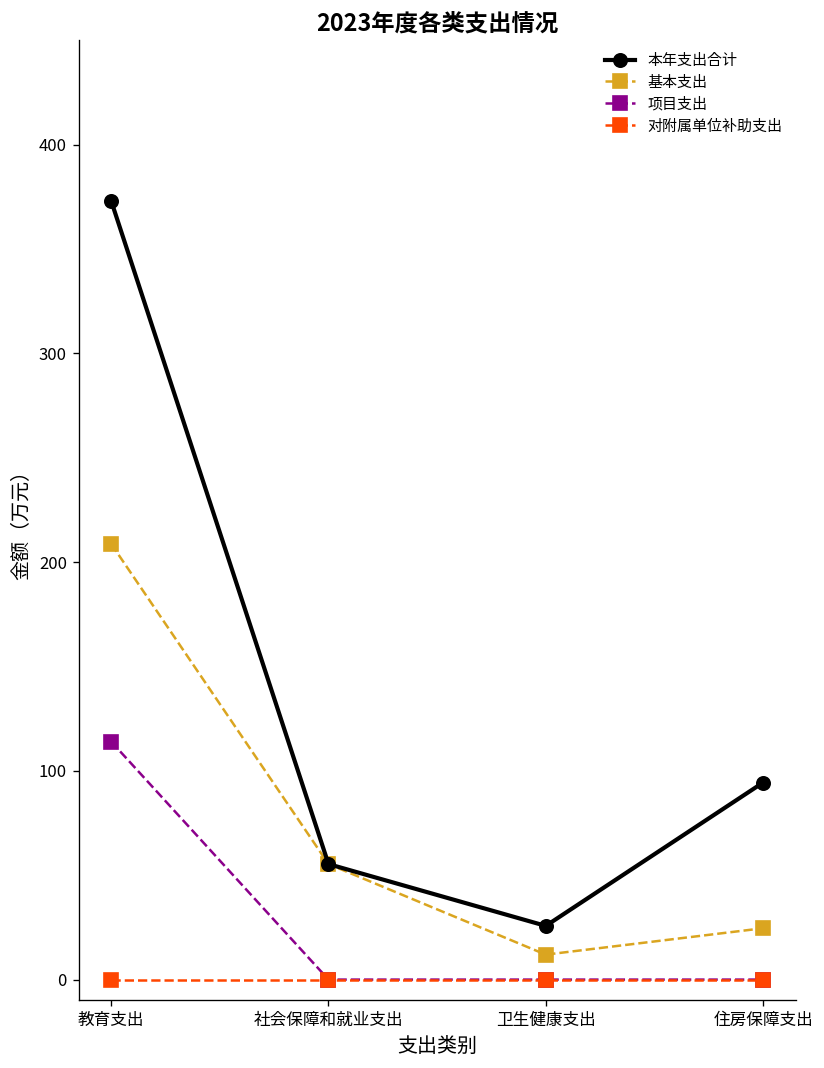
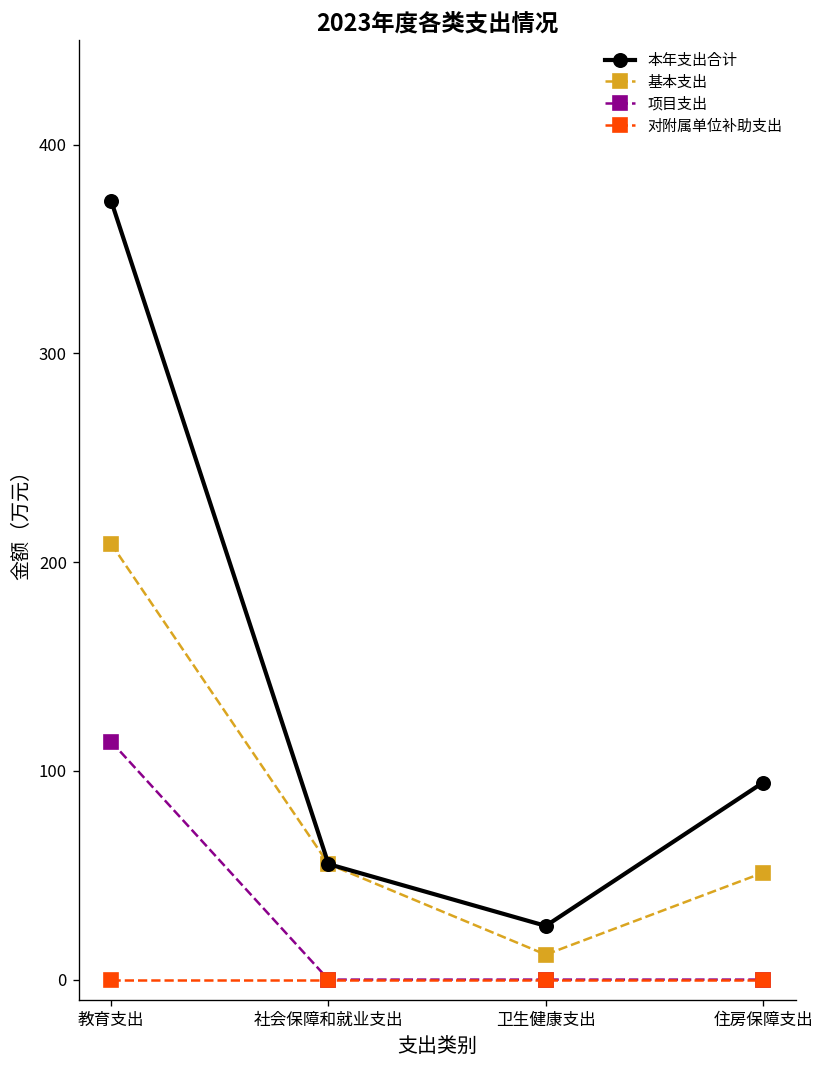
  {
    "本年支出合计": {
      "教育支出": 373,
      "卫生健康支出": 26,
      "住房保障支出": 94
    },
    "基本支出": {
      "教育支出": 209,
      "卫生健康支出": 12,
-     "住房保障支出": 25
+     "住房保障支出": 51
    },
    "项目支出": {
      "教育支出": 114
    },
    "对附属单位补助支出": {
      "教育支出": 0
    }
  }
